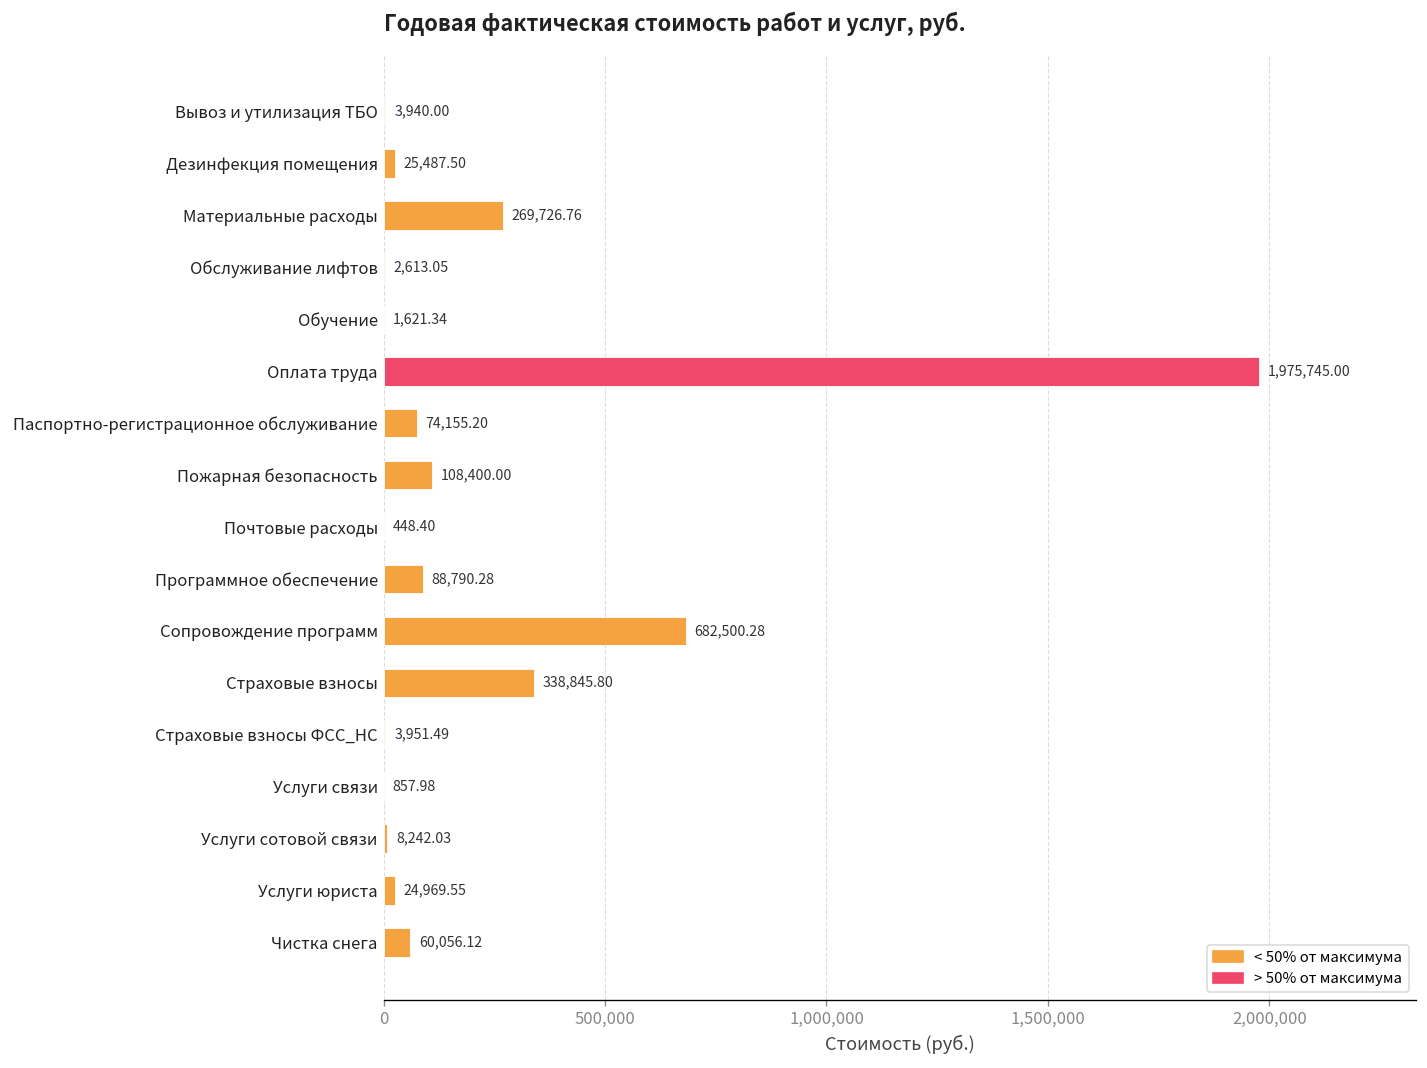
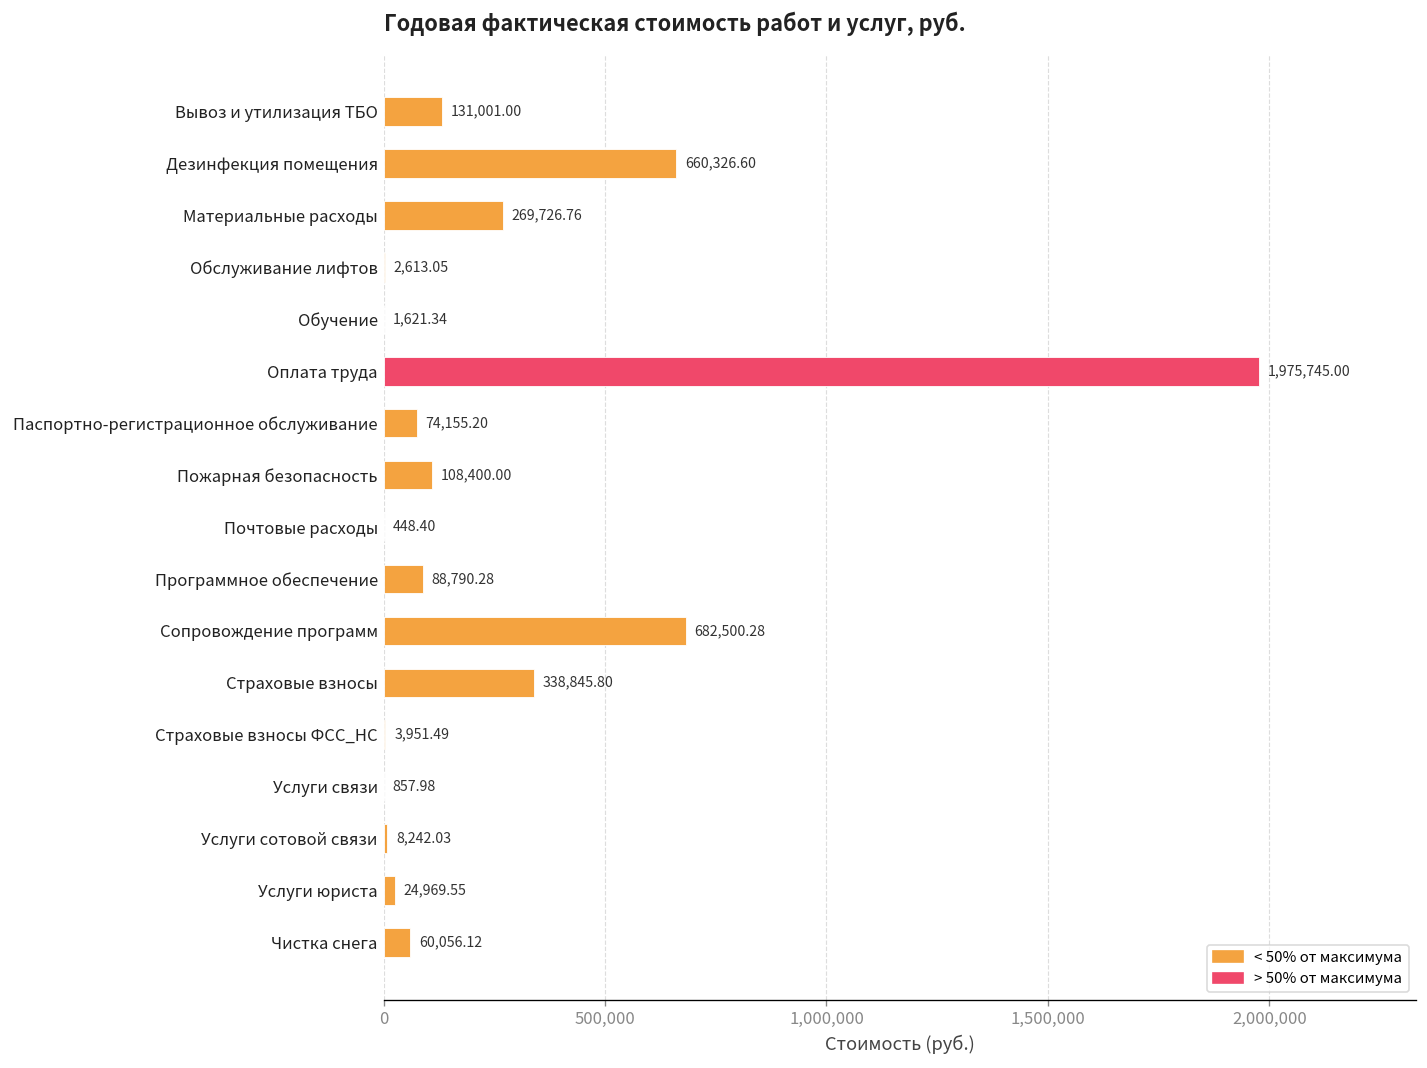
  {
-   "Вывоз и утилизация ТБО": "3,940.00",
-   "Дезинфекция помещения": "25,487.50",
+   "Вывоз и утилизация ТБО": "131,001.00",
+   "Дезинфекция помещения": "660,326.60",
    "Материальные расходы": "269,726.76",
    "Обслуживание лифтов": "2,613.05",
    "Обучение": "1,621.34",
    "Оплата труда": "1,975,745.00",
    "Паспортно-регистрационное обслуживание": "74,155.20",
    "Пожарная безопасность": "108,400.00",
    "Почтовые расходы": "448.40",
    "Программное обеспечение": "88,790.28",
    "Сопровождение программ": "682,500.28",
    "Страховые взносы": "338,845.80",
    "Страховые взносы ФСС_НС": "3,951.49",
    "Услуги связи": "857.98",
    "Услуги сотовой связи": "8,242.03",
    "Услуги юриста": "24,969.55",
    "Чистка снега": "60,056.12"
  }
